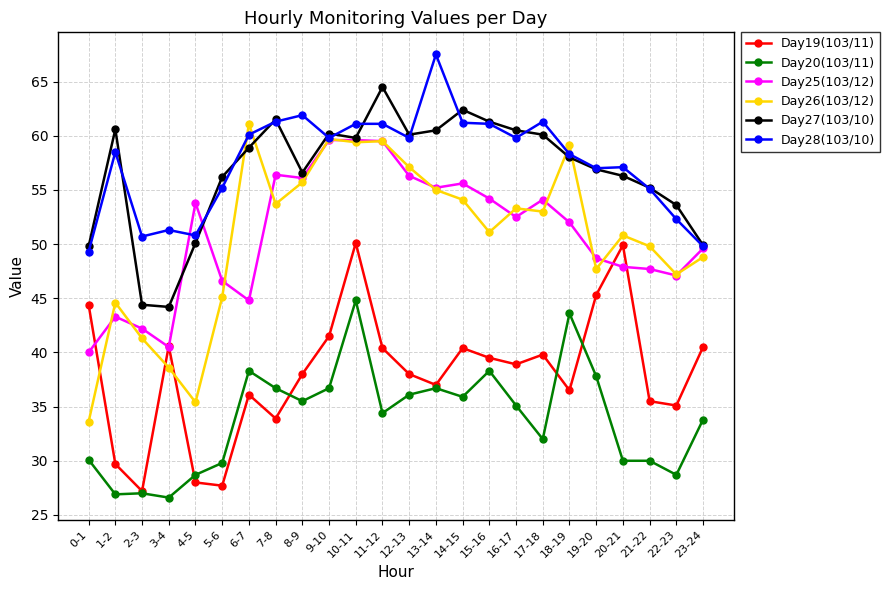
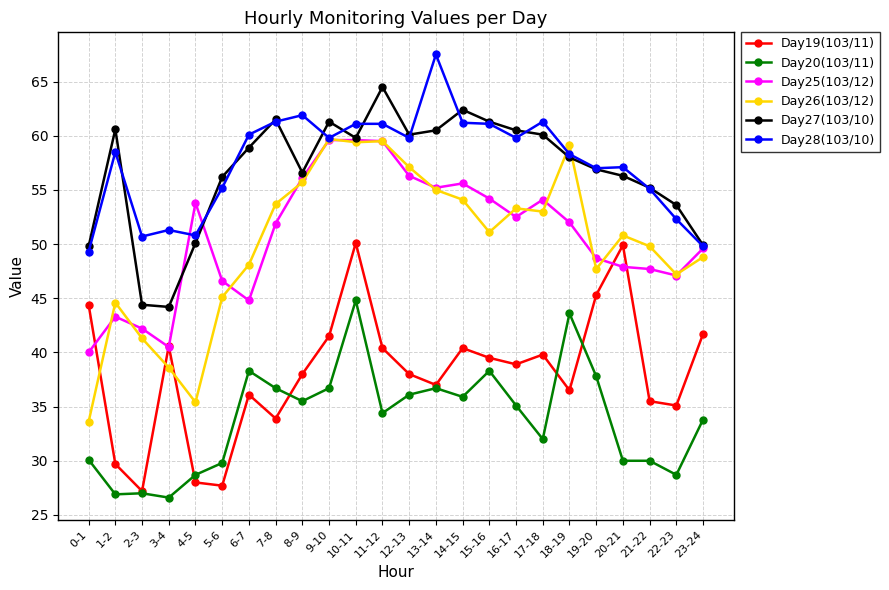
  {
    "Day19(103/11)": {
      "0-1": 44.4,
      "1-2": 29.7,
      "4-5": 28.0,
      "5-6": 27.7,
      "6-7": 36.1,
      "7-8": 33.9,
      "8-9": 38.0,
      "9-10": 41.5,
      "10-11": 50.1,
      "11-12": 40.4,
      "12-13": 38.0,
      "13-14": 37.0,
      "14-15": 40.4,
      "15-16": 39.5,
      "16-17": 38.9,
      "17-18": 39.8,
      "18-19": 36.5,
      "19-20": 45.3,
      "20-21": 49.9,
      "21-22": 35.5,
      "22-23": 35.1,
-     "23-24": 40.5
+     "23-24": 41.7
    },
    "Day20(103/11)": {
      "0-1": 30.1,
      "1-2": 26.9,
      "3-4": 26.6,
      "4-5": 28.7,
      "5-6": 29.8,
      "6-7": 38.3,
      "7-8": 36.7,
      "8-9": 35.5,
      "9-10": 36.7,
      "10-11": 44.8,
      "11-12": 34.4,
      "12-13": 36.1,
      "13-14": 36.7,
      "14-15": 35.9,
      "15-16": 38.3,
      "16-17": 35.1,
      "17-18": 32.0,
      "18-19": 43.6,
      "19-20": 37.8,
      "20-21": 30.0,
      "21-22": 30.0,
      "22-23": 28.7,
      "23-24": 33.8
    },
    "Day25(103/12)": {
      "0-1": 40.0,
      "1-2": 43.3,
      "2-3": 42.2,
      "4-5": 53.8,
      "5-6": 46.6,
      "6-7": 44.8,
-     "7-8": 56.4,
+     "7-8": 51.9,
      "8-9": 56.1,
      "12-13": 56.3,
      "14-15": 55.6,
      "15-16": 54.2,
      "16-17": 52.5,
      "17-18": 54.1,
      "18-19": 52.0,
      "19-20": 48.7,
      "20-21": 47.9,
      "21-22": 47.7
    },
    "Day26(103/12)": {
      "0-1": 33.6,
      "1-2": 44.6,
      "2-3": 41.3,
      "3-4": 38.6,
      "4-5": 35.4,
      "5-6": 45.1,
-     "6-7": 61.1,
+     "6-7": 48.1,
      "7-8": 53.7,
      "8-9": 55.7,
      "12-13": 57.1,
      "14-15": 54.1,
      "15-16": 51.1,
      "16-17": 53.3,
      "17-18": 53.0,
      "18-19": 59.1,
      "19-20": 47.7,
      "20-21": 50.8,
      "21-22": 49.8,
      "23-24": 48.8
    },
    "Day27(103/10)": {
      "0-1": 49.8,
      "1-2": 60.6,
      "2-3": 44.4,
      "3-4": 44.2,
      "4-5": 50.1,
      "5-6": 56.2,
      "6-7": 58.9,
      "8-9": 56.6,
-     "9-10": 60.2,
+     "9-10": 61.3,
      "11-12": 64.5,
      "12-13": 60.1,
      "13-14": 60.5,
      "14-15": 62.4,
      "16-17": 60.5,
      "17-18": 60.1,
      "18-19": 58.0,
      "20-21": 56.3,
      "22-23": 53.6
    },
    "Day28(103/10)": {
      "0-1": 49.3,
      "1-2": 58.5,
      "2-3": 50.7,
      "3-4": 51.3,
      "4-5": 50.8,
      "5-6": 55.2,
      "6-7": 60.1,
      "8-9": 61.9,
      "10-11": 61.1,
      "11-12": 61.1,
      "12-13": 59.8,
      "13-14": 67.5,
      "14-15": 61.2,
      "16-17": 59.8,
      "17-18": 61.3,
      "18-19": 58.3,
      "20-21": 57.1,
      "22-23": 52.3
    }
  }
